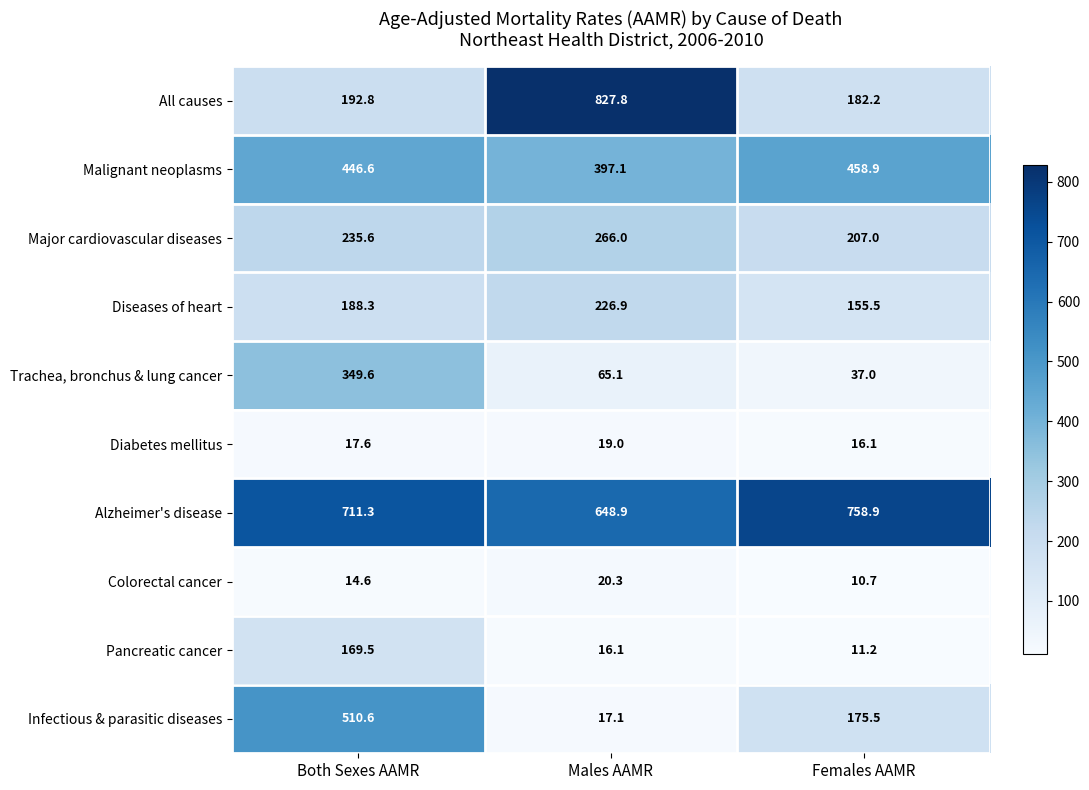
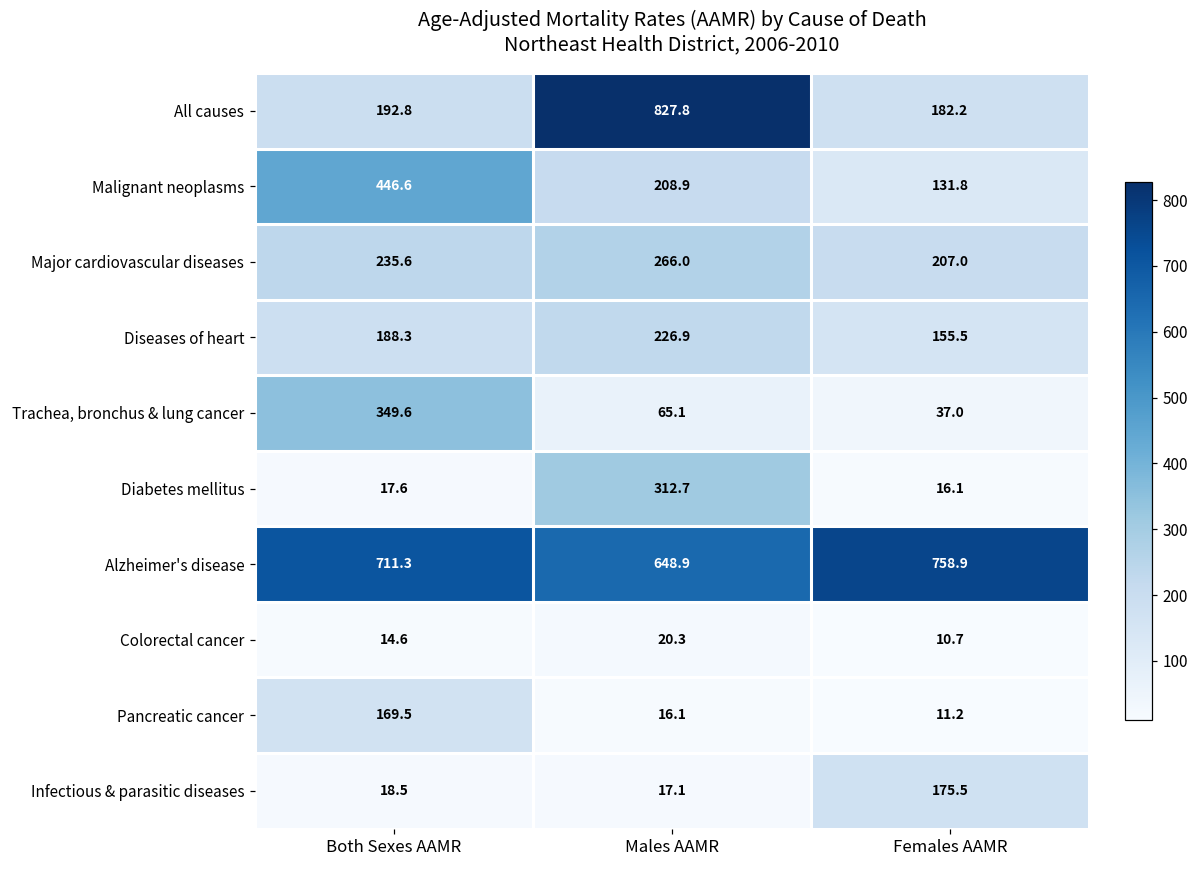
  {
    "All causes": {
      "Both Sexes AAMR": 192.8,
      "Males AAMR": 827.8,
      "Females AAMR": 182.2
    },
    "Malignant neoplasms": {
      "Both Sexes AAMR": 446.6,
-     "Males AAMR": 397.1,
-     "Females AAMR": 458.9
+     "Males AAMR": 208.9,
+     "Females AAMR": 131.8
    },
    "Major cardiovascular diseases": {
      "Both Sexes AAMR": 235.6,
      "Males AAMR": 266.0,
      "Females AAMR": 207.0
    },
    "Diseases of heart": {
      "Both Sexes AAMR": 188.3,
      "Males AAMR": 226.9,
      "Females AAMR": 155.5
    },
    "Trachea, bronchus & lung cancer": {
      "Both Sexes AAMR": 349.6,
      "Males AAMR": 65.1,
      "Females AAMR": 37.0
    },
    "Diabetes mellitus": {
      "Both Sexes AAMR": 17.6,
-     "Males AAMR": 19.0,
+     "Males AAMR": 312.7,
      "Females AAMR": 16.1
    },
    "Alzheimer's disease": {
      "Both Sexes AAMR": 711.3,
      "Males AAMR": 648.9,
      "Females AAMR": 758.9
    },
    "Colorectal cancer": {
      "Both Sexes AAMR": 14.6,
      "Males AAMR": 20.3,
      "Females AAMR": 10.7
    },
    "Pancreatic cancer": {
      "Both Sexes AAMR": 169.5,
      "Males AAMR": 16.1,
      "Females AAMR": 11.2
    },
    "Infectious & parasitic diseases": {
-     "Both Sexes AAMR": 510.6,
+     "Both Sexes AAMR": 18.5,
      "Males AAMR": 17.1,
      "Females AAMR": 175.5
    }
  }
